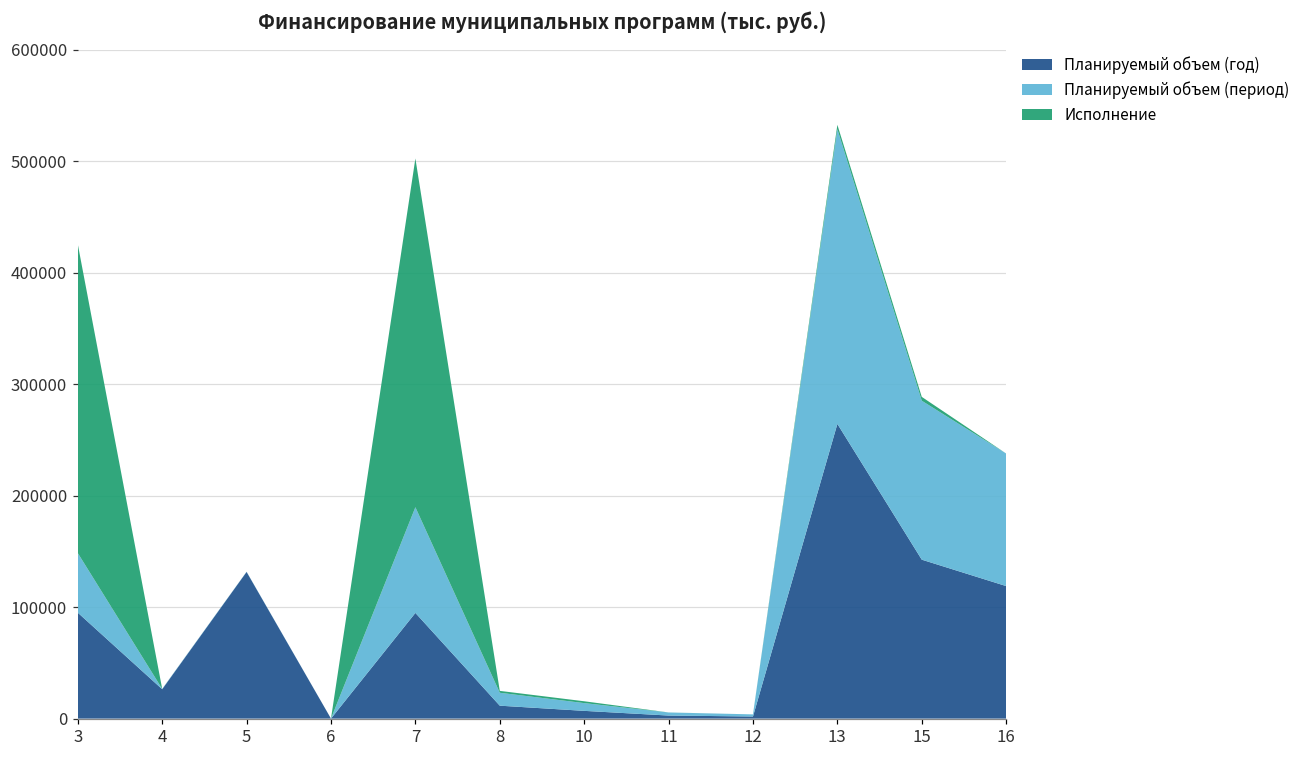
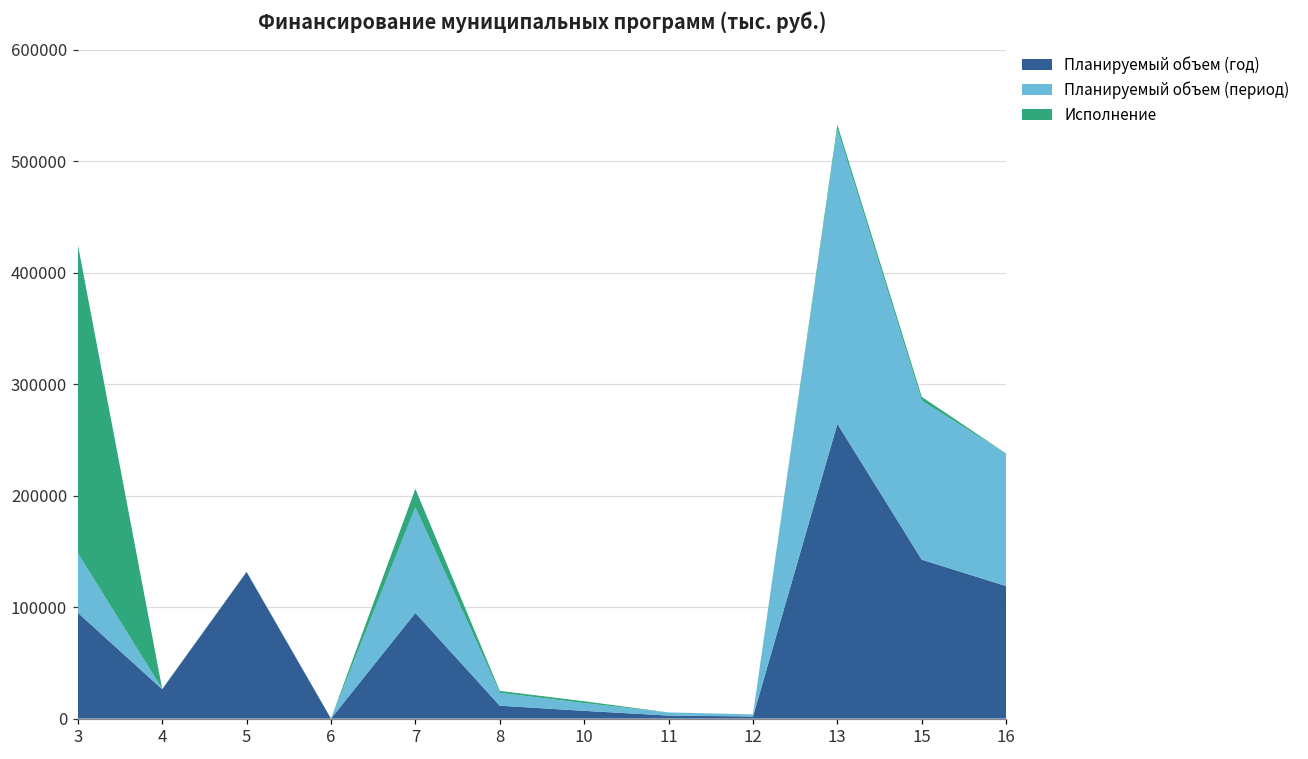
  {
    "Планируемый объем (год)": {
      "3": 95000,
      "7": 95000,
      "8": 12000,
      "10": 7000,
      "11": 3000,
      "13": 264000,
      "15": 143000,
      "16": 119000
    },
    "Планируемый объем (период)": {
      "3": 53000,
      "7": 95000,
      "13": 264000,
      "15": 143000
    },
    "Исполнение": {
      "3": 277000,
-     "7": 313000,
+     "7": 16000,
      "13": 4000,
      "15": 3000
    }
  }
